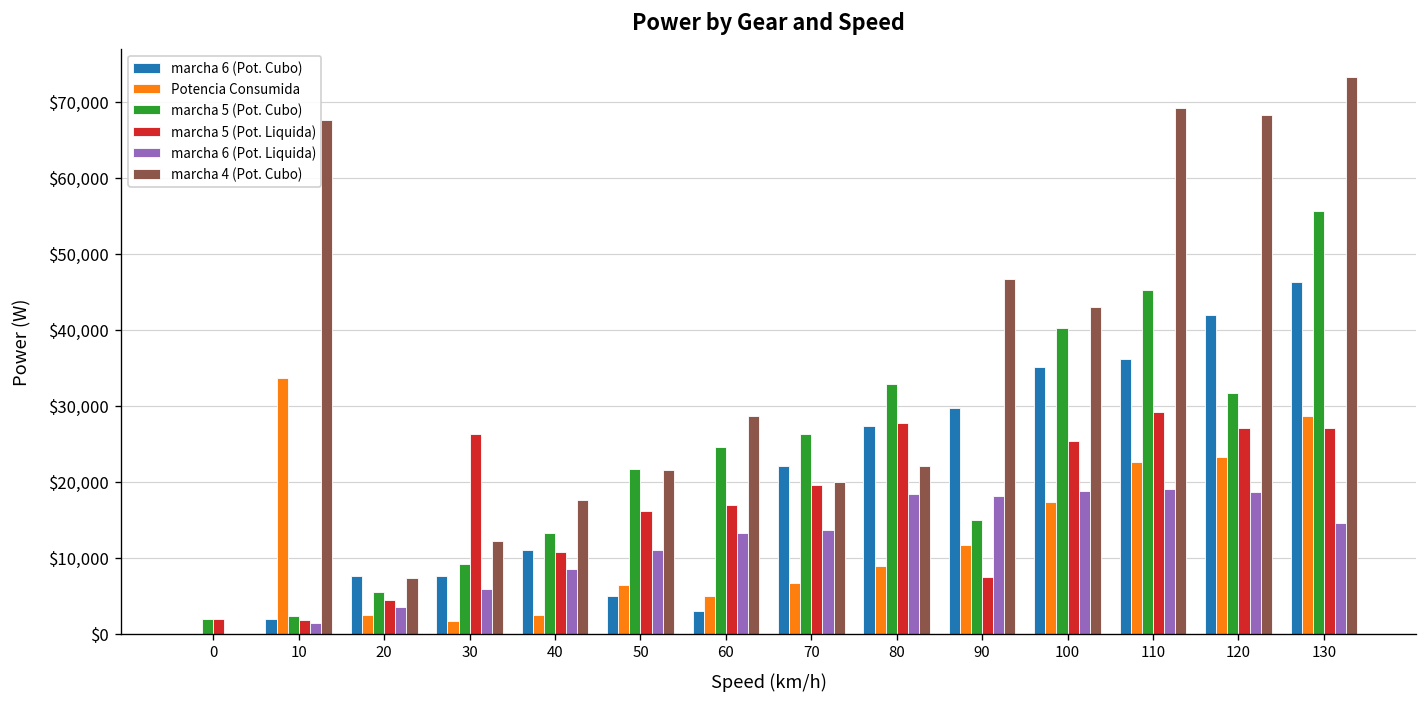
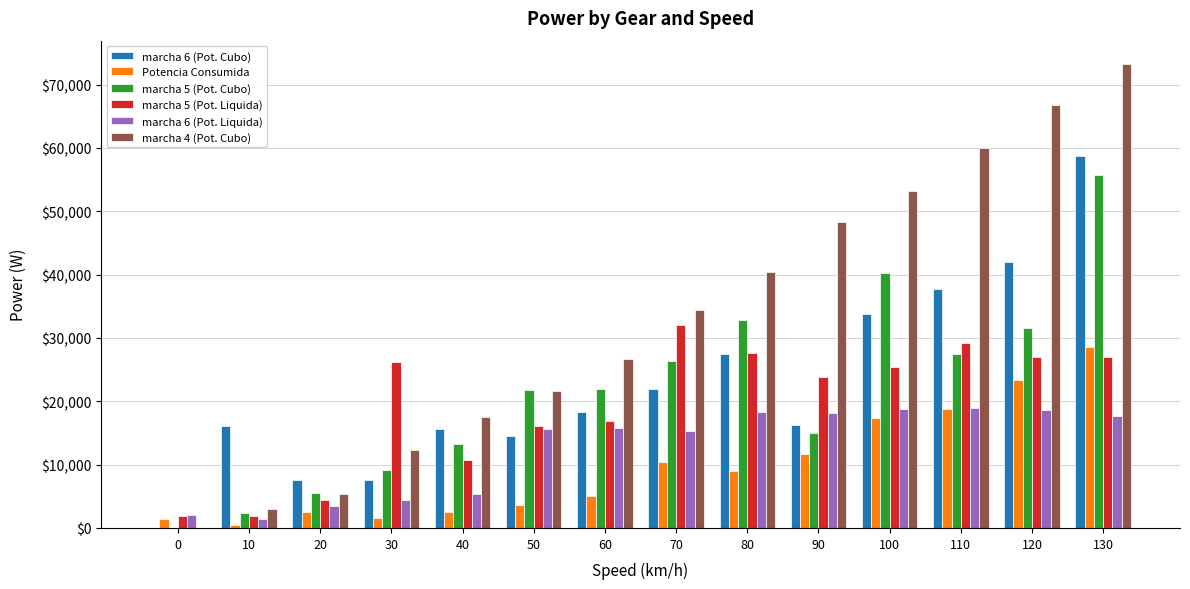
  {
    "marcha 6 (Pot. Cubo)": {
      "0": "$0",
-     "10": "$2,000",
+     "10": "$16,000",
      "20": "$8,000",
      "30": "$8,000",
-     "40": "$11,000",
-     "50": "$5,000",
-     "60": "$3,000",
+     "40": "$16,000",
+     "50": "$15,000",
+     "60": "$18,000",
      "70": "$22,000",
      "80": "$27,000",
-     "90": "$30,000",
-     "100": "$35,000",
-     "110": "$36,000",
+     "90": "$16,000",
+     "100": "$34,000",
+     "110": "$38,000",
      "120": "$42,000",
-     "130": "$46,000"
+     "130": "$59,000"
    },
    "Potencia Consumida": {
-     "0": "$0",
-     "10": "$34,000",
+     "0": "$1,000",
+     "10": "$0",
      "20": "$2,000",
      "30": "$2,000",
      "40": "$2,000",
-     "50": "$6,000",
+     "50": "$4,000",
      "60": "$5,000",
-     "70": "$7,000",
+     "70": "$10,000",
      "80": "$9,000",
      "90": "$12,000",
      "100": "$17,000",
-     "110": "$23,000",
+     "110": "$19,000",
      "120": "$23,000",
      "130": "$29,000"
    },
    "marcha 5 (Pot. Cubo)": {
-     "0": "$2,000",
+     "0": "$0",
      "10": "$2,000",
      "20": "$5,000",
      "30": "$9,000",
      "40": "$13,000",
      "50": "$22,000",
-     "60": "$25,000",
+     "60": "$22,000",
      "70": "$26,000",
      "80": "$33,000",
      "90": "$15,000",
      "100": "$40,000",
-     "110": "$45,000",
+     "110": "$28,000",
      "120": "$32,000",
      "130": "$56,000"
    },
    "marcha 5 (Pot. Liquida)": {
      "0": "$2,000",
      "10": "$2,000",
      "20": "$4,000",
      "30": "$26,000",
      "40": "$11,000",
      "50": "$16,000",
      "60": "$17,000",
-     "70": "$20,000",
+     "70": "$32,000",
      "80": "$28,000",
-     "90": "$7,000",
+     "90": "$24,000",
      "100": "$25,000",
      "110": "$29,000",
      "120": "$27,000",
      "130": "$27,000"
    },
    "marcha 6 (Pot. Liquida)": {
-     "0": "$0",
+     "0": "$2,000",
      "10": "$1,000",
      "20": "$4,000",
-     "30": "$6,000",
-     "40": "$8,000",
-     "50": "$11,000",
-     "60": "$13,000",
-     "70": "$14,000",
+     "30": "$4,000",
+     "40": "$5,000",
+     "50": "$16,000",
+     "60": "$16,000",
+     "70": "$15,000",
      "80": "$18,000",
      "90": "$18,000",
      "100": "$19,000",
      "110": "$19,000",
      "120": "$19,000",
-     "130": "$15,000"
+     "130": "$18,000"
    },
    "marcha 4 (Pot. Cubo)": {
      "0": "$0",
-     "10": "$68,000",
-     "20": "$7,000",
+     "10": "$3,000",
+     "20": "$5,000",
      "30": "$12,000",
      "40": "$18,000",
      "50": "$22,000",
-     "60": "$29,000",
-     "70": "$20,000",
-     "80": "$22,000",
-     "90": "$47,000",
-     "100": "$43,000",
-     "110": "$69,000",
-     "120": "$68,000",
+     "60": "$27,000",
+     "70": "$34,000",
+     "80": "$40,000",
+     "90": "$48,000",
+     "100": "$53,000",
+     "110": "$60,000",
+     "120": "$67,000",
      "130": "$73,000"
    }
  }
